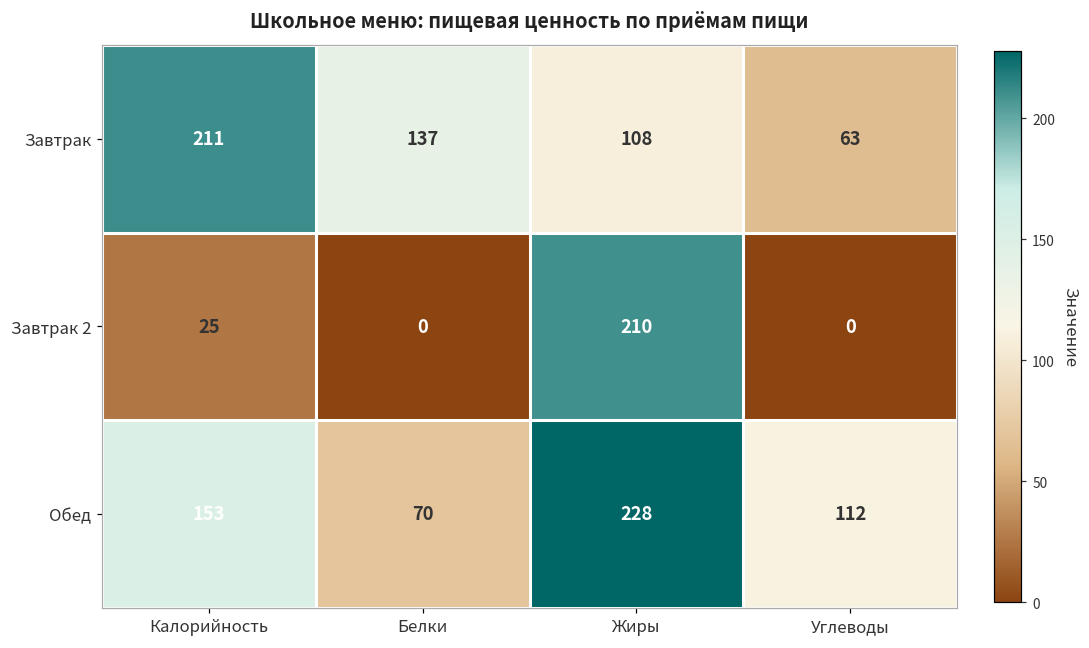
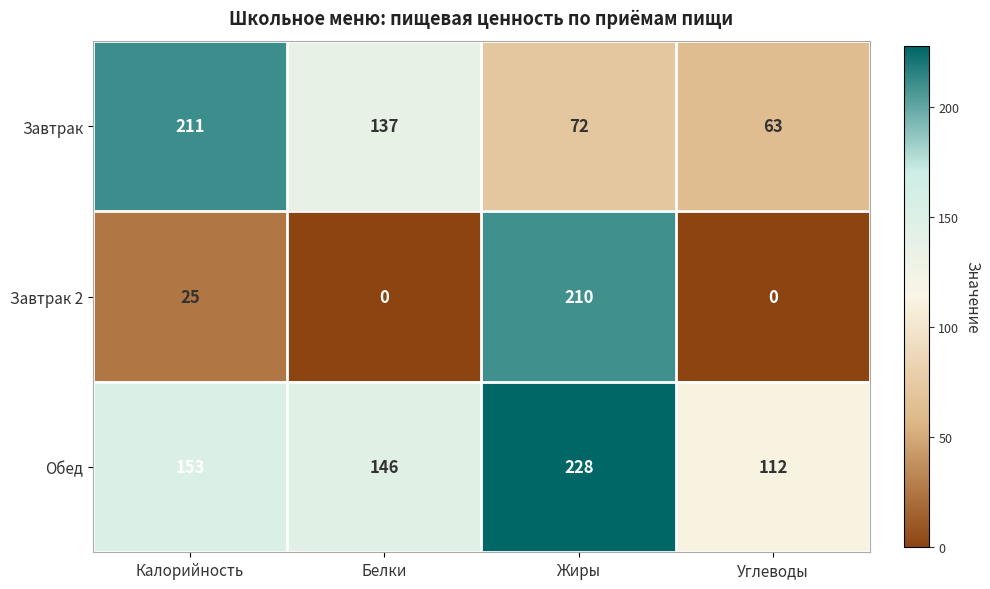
  {
    "Завтрак": {
      "Калорийность": 211,
      "Белки": 137,
-     "Жиры": 108,
+     "Жиры": 72,
      "Углеводы": 63
    },
    "Завтрак 2": {
      "Калорийность": 25,
      "Белки": 0,
      "Жиры": 210,
      "Углеводы": 0
    },
    "Обед": {
-     "Белки": 70,
+     "Белки": 146,
      "Жиры": 228,
      "Углеводы": 112
    }
  }
